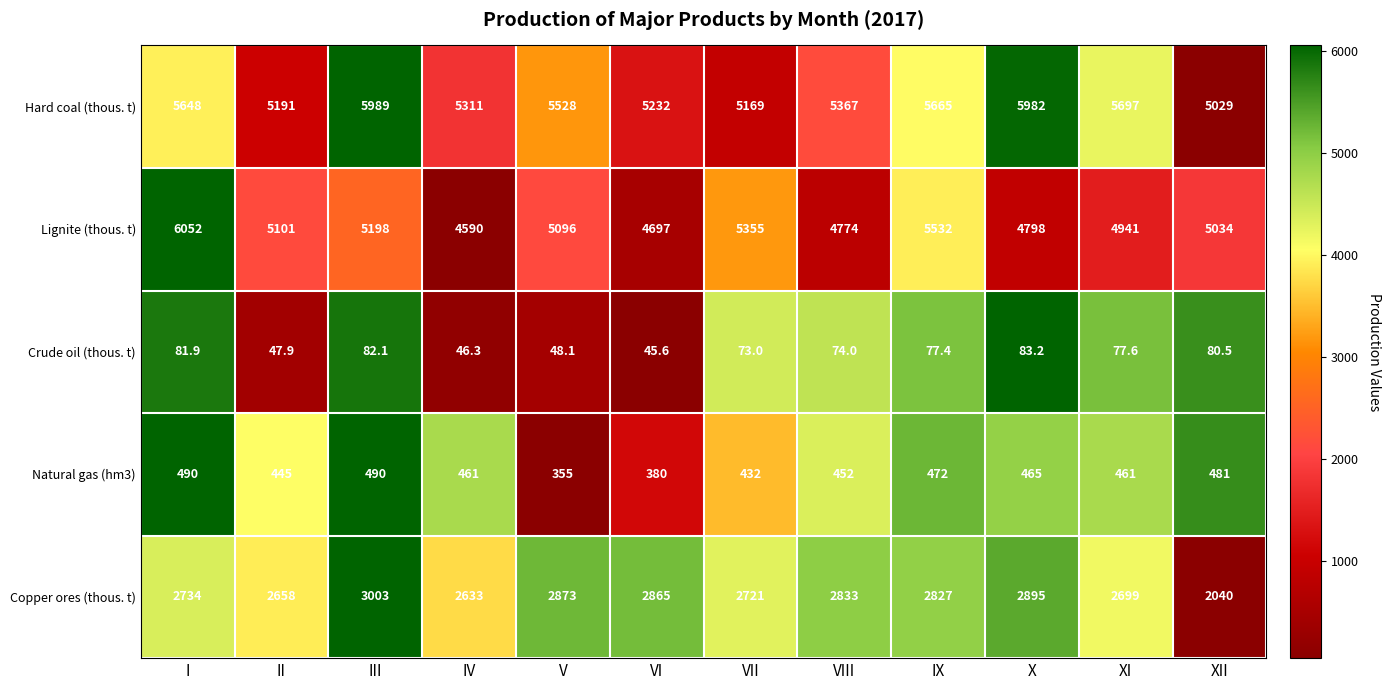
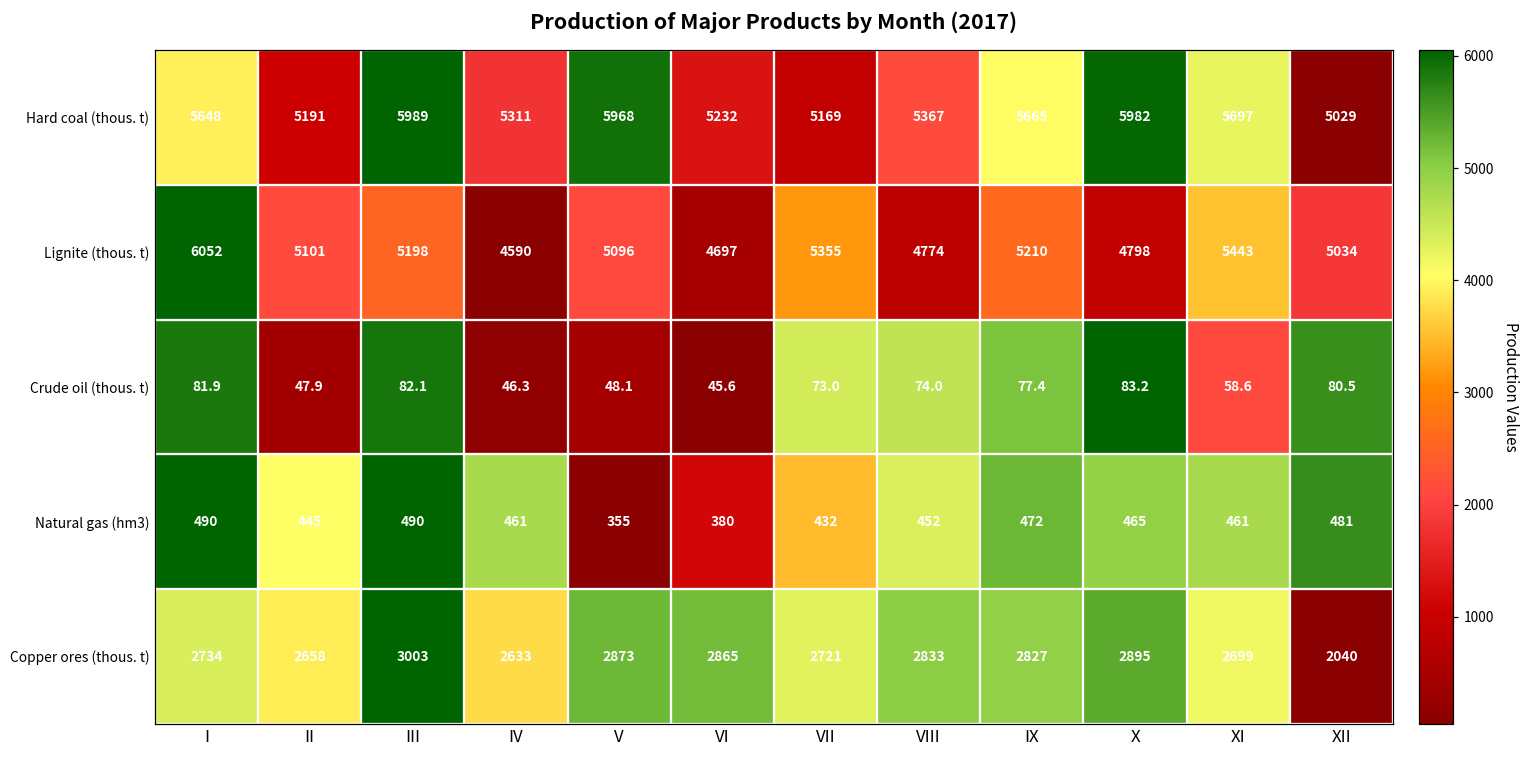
  {
    "Hard coal (thous. t)": {
      "I": 5648,
      "II": 5191,
      "III": 5989,
      "IV": 5311,
-     "V": 5528,
+     "V": 5968,
      "VI": 5232,
      "VII": 5169,
      "VIII": 5367,
      "IX": 5665,
      "X": 5982,
      "XI": 5697,
      "XII": 5029
    },
    "Lignite (thous. t)": {
      "I": 6052,
      "II": 5101,
      "III": 5198,
      "IV": 4590,
      "V": 5096,
      "VI": 4697,
      "VII": 5355,
      "VIII": 4774,
-     "IX": 5532,
+     "IX": 5210,
      "X": 4798,
-     "XI": 4941,
+     "XI": 5443,
      "XII": 5034
    },
    "Crude oil (thous. t)": {
      "I": 81.9,
      "II": 47.9,
      "III": 82.1,
      "IV": 46.3,
      "V": 48.1,
      "VI": 45.6,
      "VII": 73.0,
      "VIII": 74.0,
      "IX": 77.4,
      "X": 83.2,
-     "XI": 77.6,
+     "XI": 58.6,
      "XII": 80.5
    },
    "Natural gas (hm3)": {
      "I": 490,
      "II": 445,
      "III": 490,
      "IV": 461,
      "V": 355,
      "VI": 380,
      "VII": 432,
      "VIII": 452,
      "IX": 472,
      "X": 465,
      "XI": 461,
      "XII": 481
    },
    "Copper ores (thous. t)": {
      "I": 2734,
      "II": 2658,
      "III": 3003,
      "IV": 2633,
      "V": 2873,
      "VI": 2865,
      "VII": 2721,
      "VIII": 2833,
      "IX": 2827,
      "X": 2895,
      "XI": 2699,
      "XII": 2040
    }
  }
